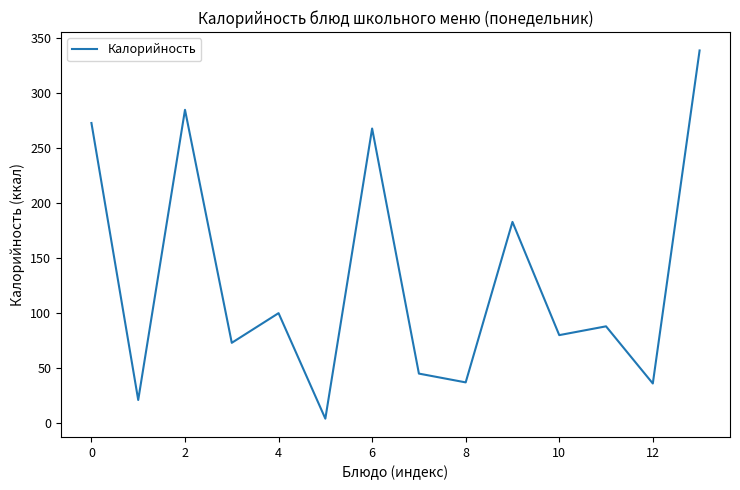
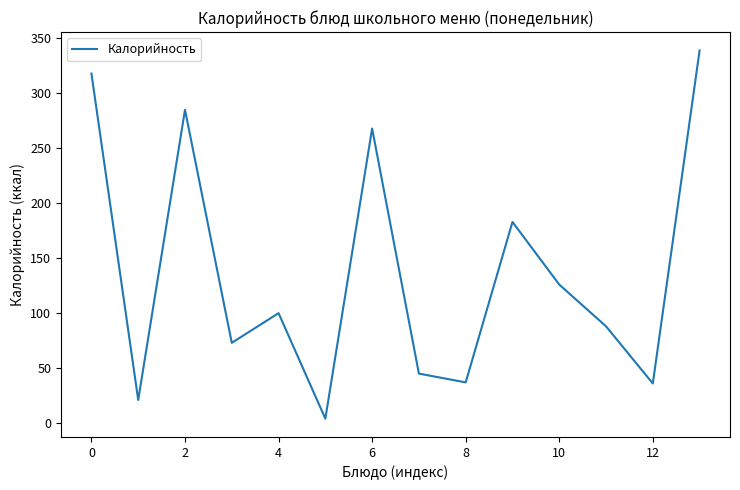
  {
-   "0": 273,
+   "0": 318,
    "2": 285,
    "4": 100,
    "6": 268,
    "8": 37,
-   "10": 80,
+   "10": 126,
    "12": 36
  }
